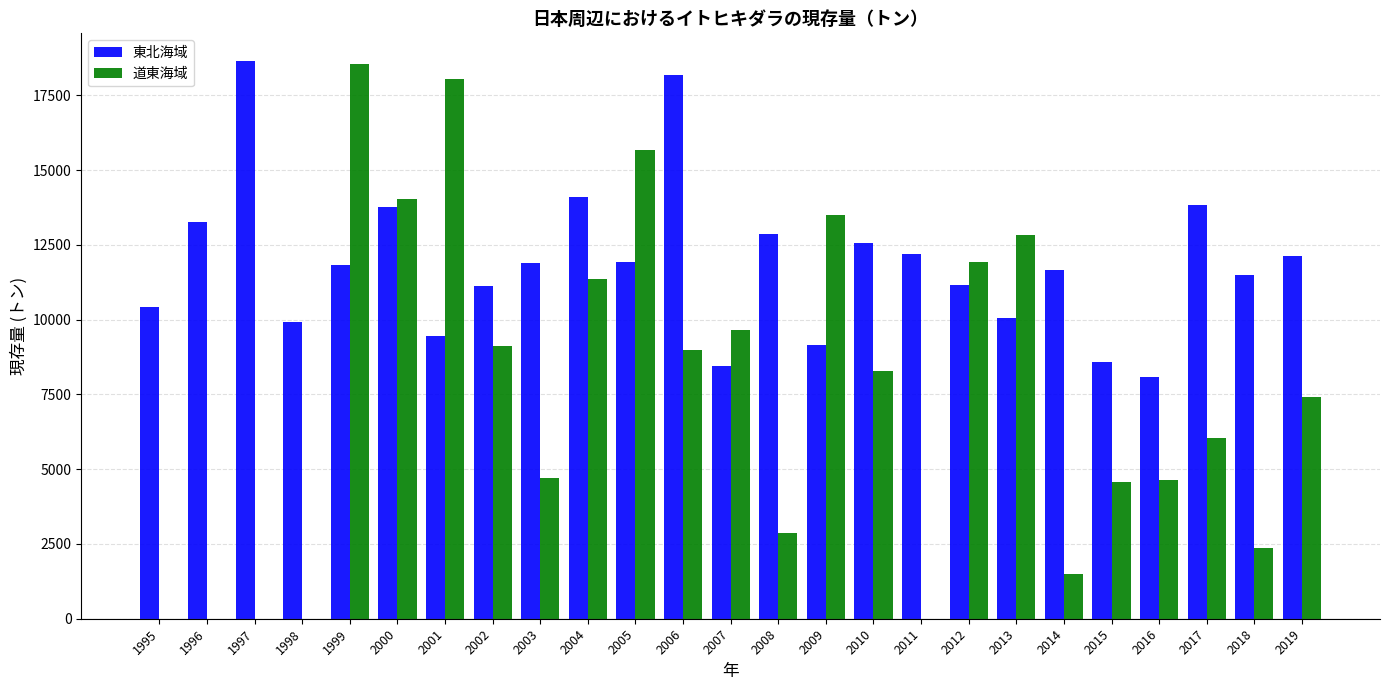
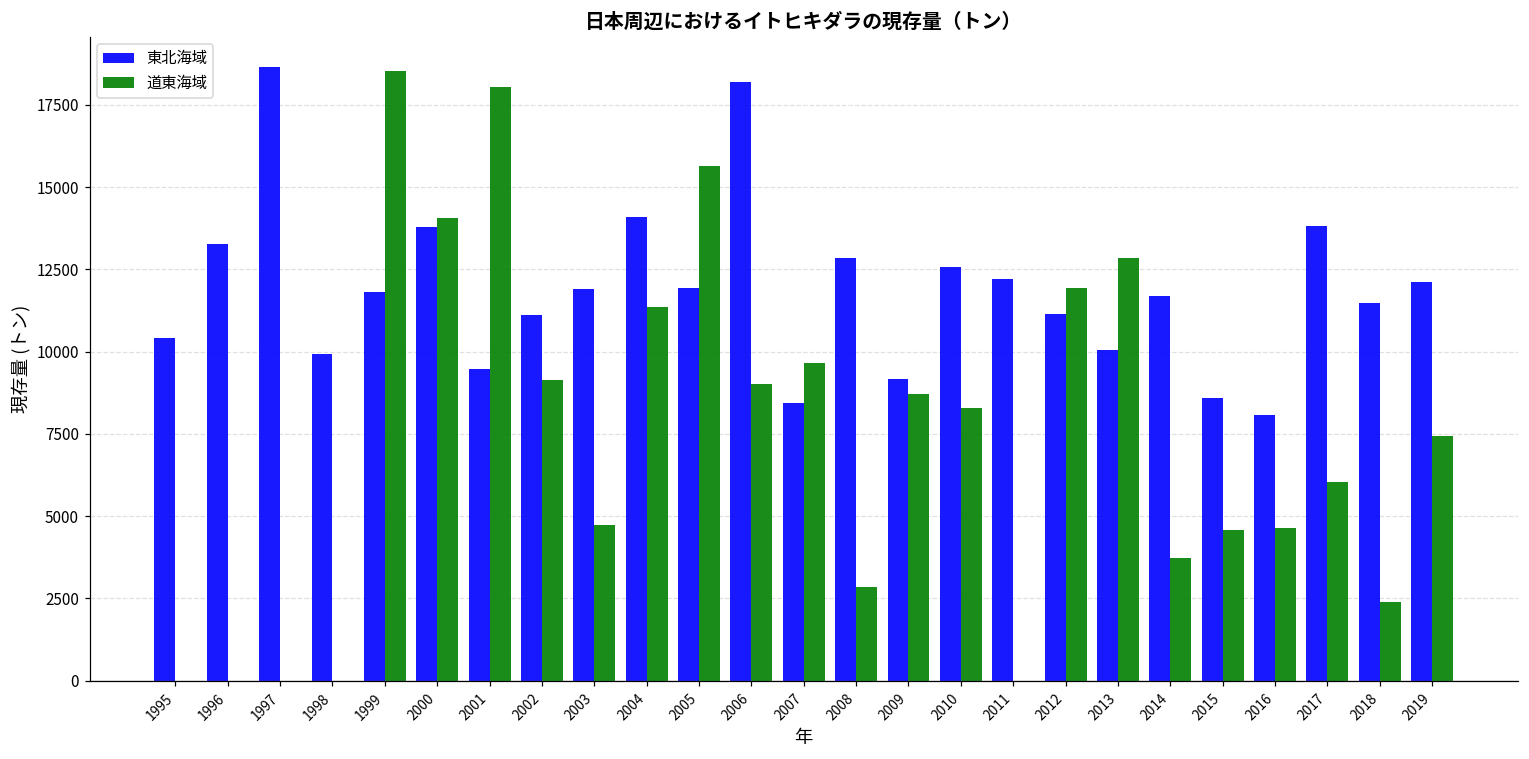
  {
    "東北海域": {
      "1995": 10400,
      "1996": 13300,
      "1997": 18600,
      "1998": 9900,
      "1999": 11800,
      "2000": 13800,
      "2001": 9500,
      "2002": 11100,
      "2003": 11900,
      "2004": 14100,
      "2005": 11900,
      "2006": 18200,
      "2007": 8400,
      "2008": 12800,
      "2009": 9200,
      "2010": 12600,
      "2011": 12200,
      "2012": 11100,
      "2013": 10000,
      "2014": 11700,
      "2015": 8600,
      "2016": 8100,
      "2017": 13800,
      "2018": 11500,
      "2019": 12100
    },
    "道東海域": {
      "1995": 0,
      "1996": 0,
      "1997": 0,
      "1998": 0,
      "1999": 18500,
      "2000": 14000,
      "2001": 18000,
      "2002": 9100,
      "2003": 4700,
      "2004": 11400,
      "2005": 15700,
      "2006": 9000,
      "2007": 9600,
      "2008": 2900,
-     "2009": 13500,
+     "2009": 8700,
      "2010": 8300,
      "2011": 0,
      "2012": 11900,
      "2013": 12800,
-     "2014": 1500,
+     "2014": 3700,
      "2015": 4600,
      "2016": 4700,
      "2017": 6100,
      "2018": 2400,
      "2019": 7400
    }
  }
